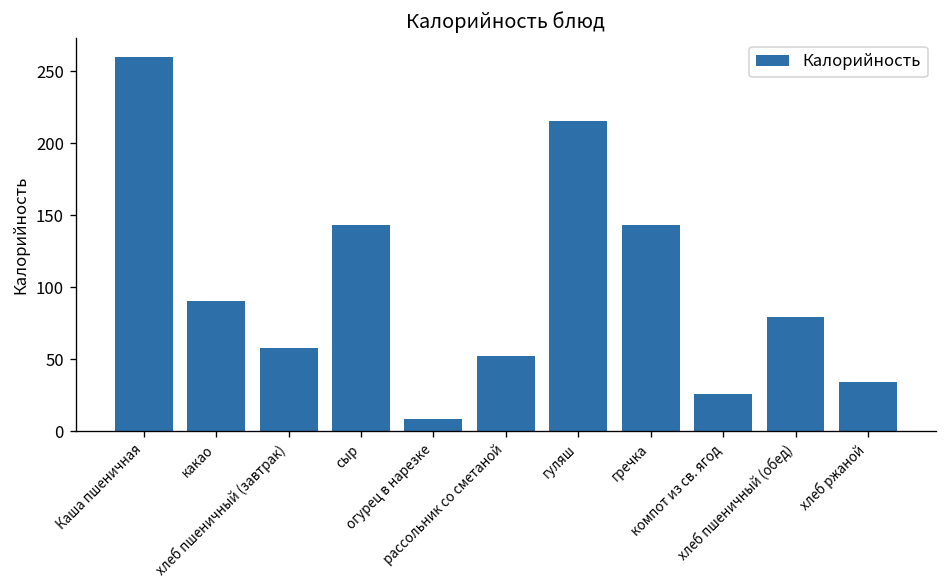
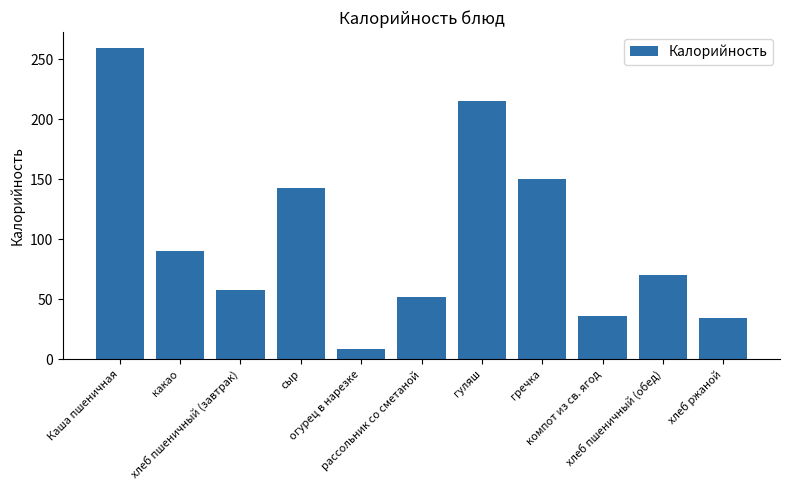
  {
    "Каша пшеничная": 260,
    "какао": 90,
    "хлеб пшеничный (завтрак)": 58,
    "сыр": 143,
    "огурец в нарезке": 9,
    "рассольник со сметаной": 52,
    "гуляш": 215,
-   "гречка": 143,
-   "компот из св. ягод": 26,
-   "хлеб пшеничный (обед)": 79,
+   "гречка": 150,
+   "компот из св. ягод": 36,
+   "хлеб пшеничный (обед)": 70,
    "хлеб ржаной": 34
  }
